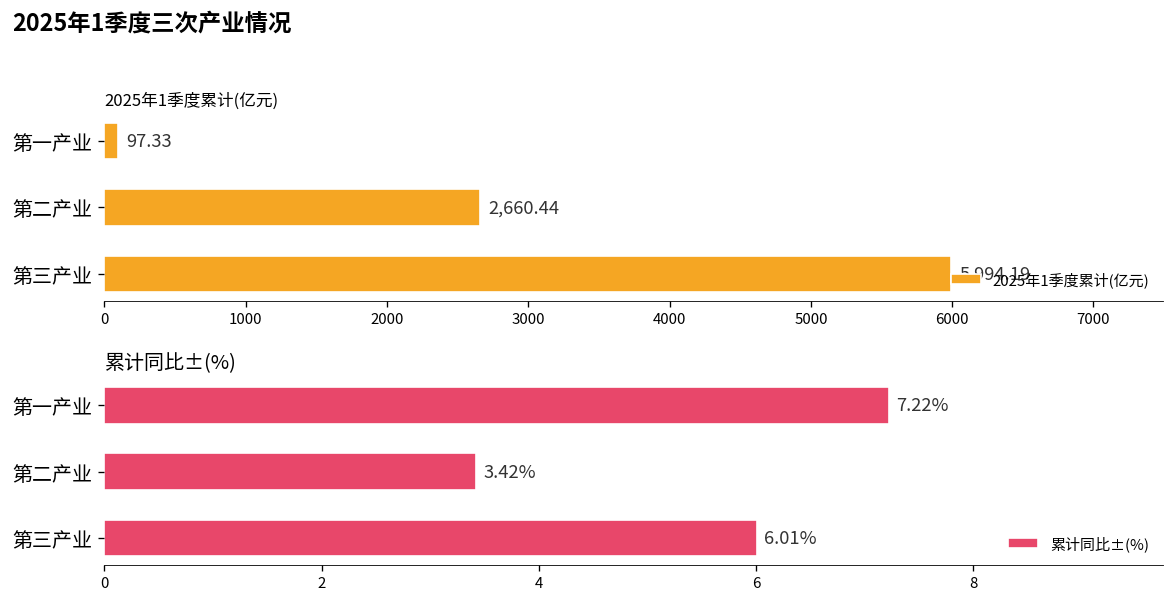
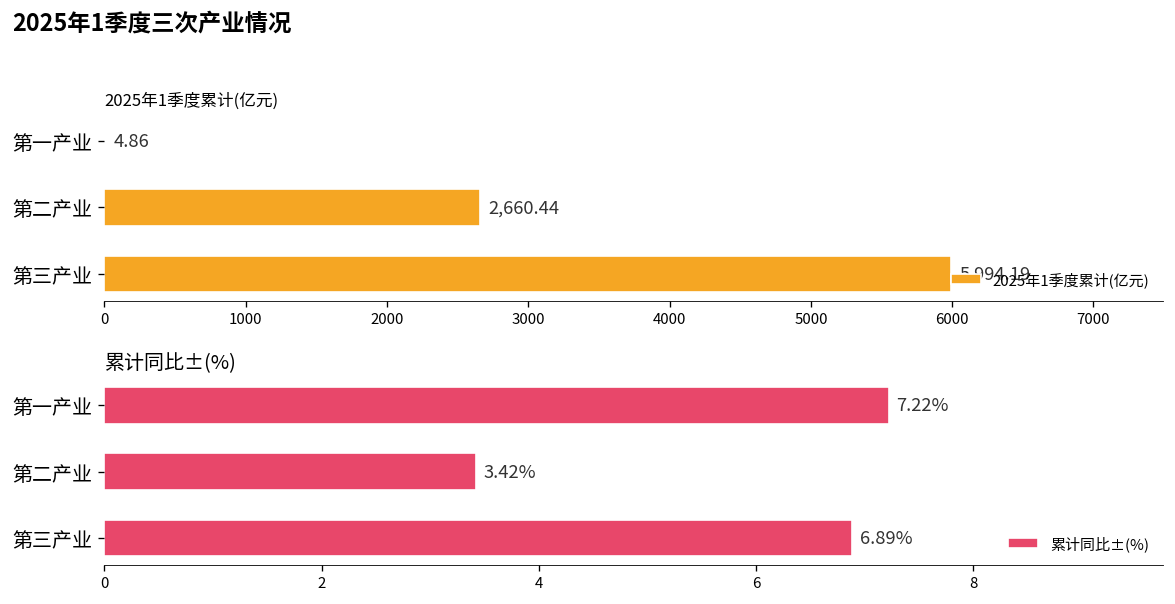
  {
    "2025年1季度累计(亿元)": {
-     "第一产业": "97.33",
+     "第一产业": "4.86",
      "第二产业": "2,660.44",
      "第三产业": "5,994.19"
    },
    "累计同比±(%)": {
      "第一产业": "7.22%",
      "第二产业": "3.42%",
-     "第三产业": "6.01%"
+     "第三产业": "6.89%"
    }
  }
